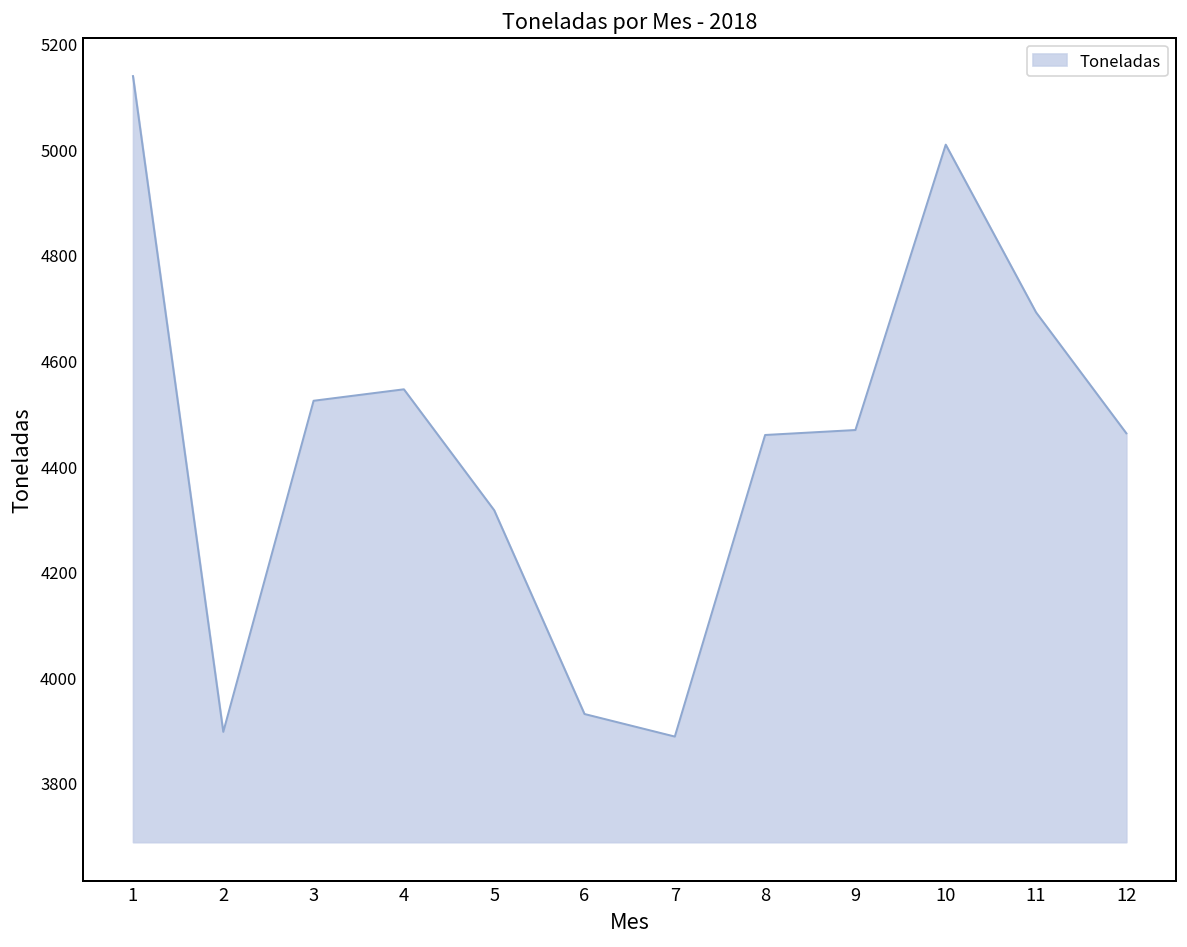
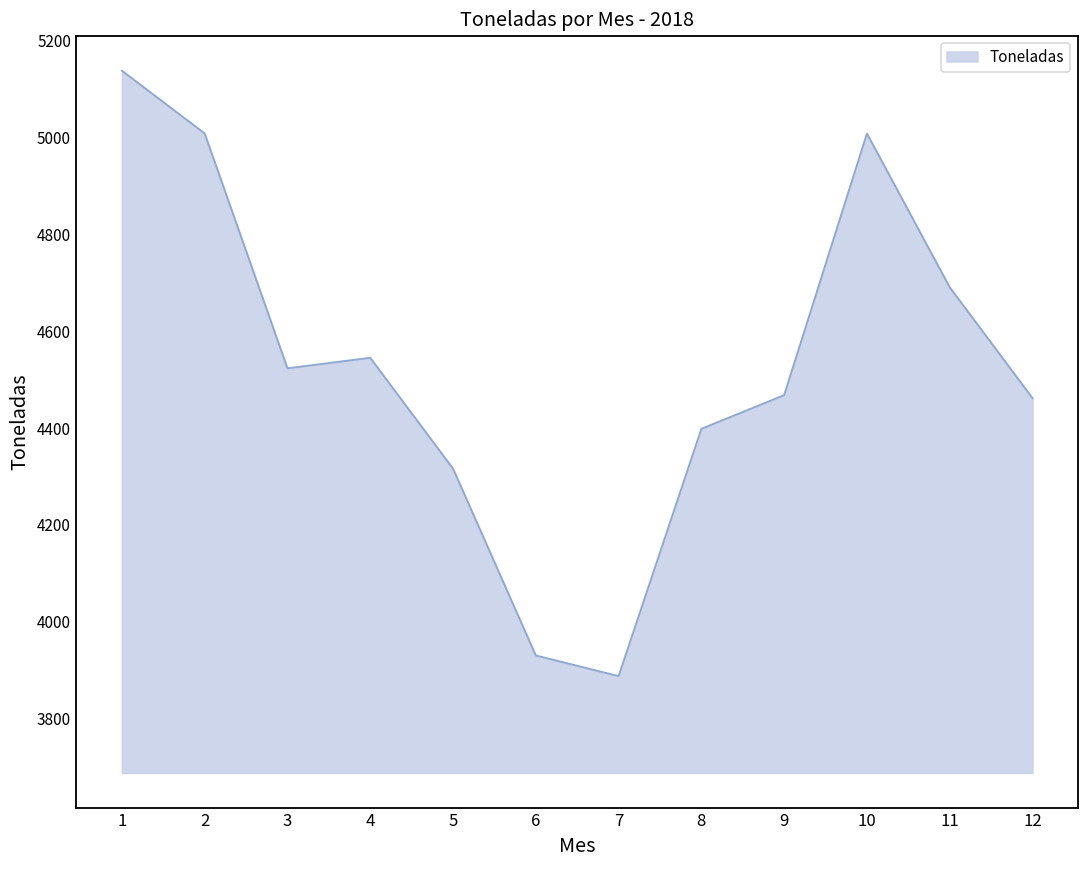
  {
    "1": 5140,
-   "2": 3900,
+   "2": 5010,
    "3": 4520,
    "4": 4550,
    "5": 4320,
    "6": 3930,
    "7": 3890,
-   "8": 4460,
+   "8": 4400,
    "9": 4470,
    "10": 5010,
    "11": 4690,
    "12": 4460
  }
